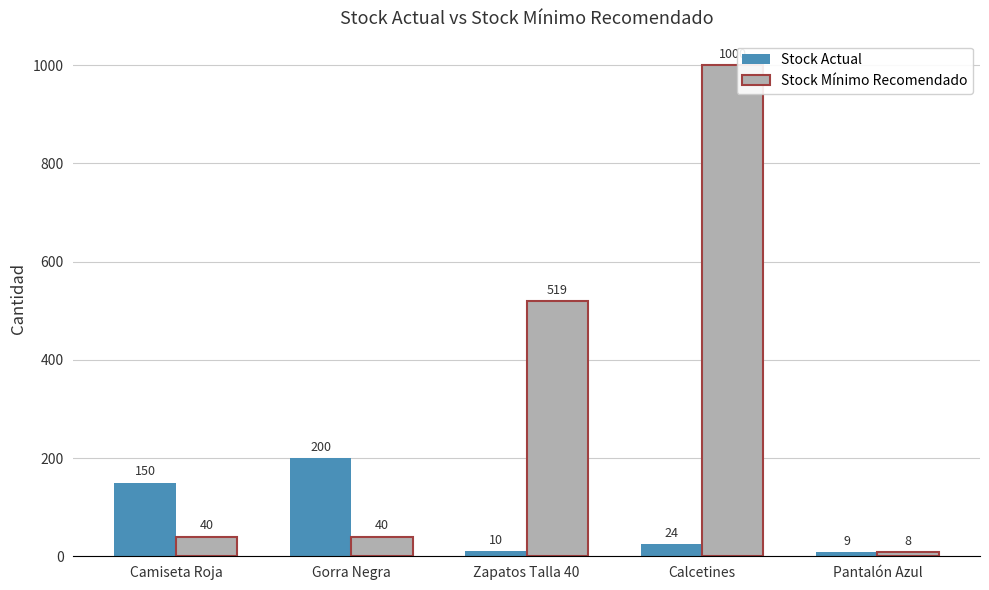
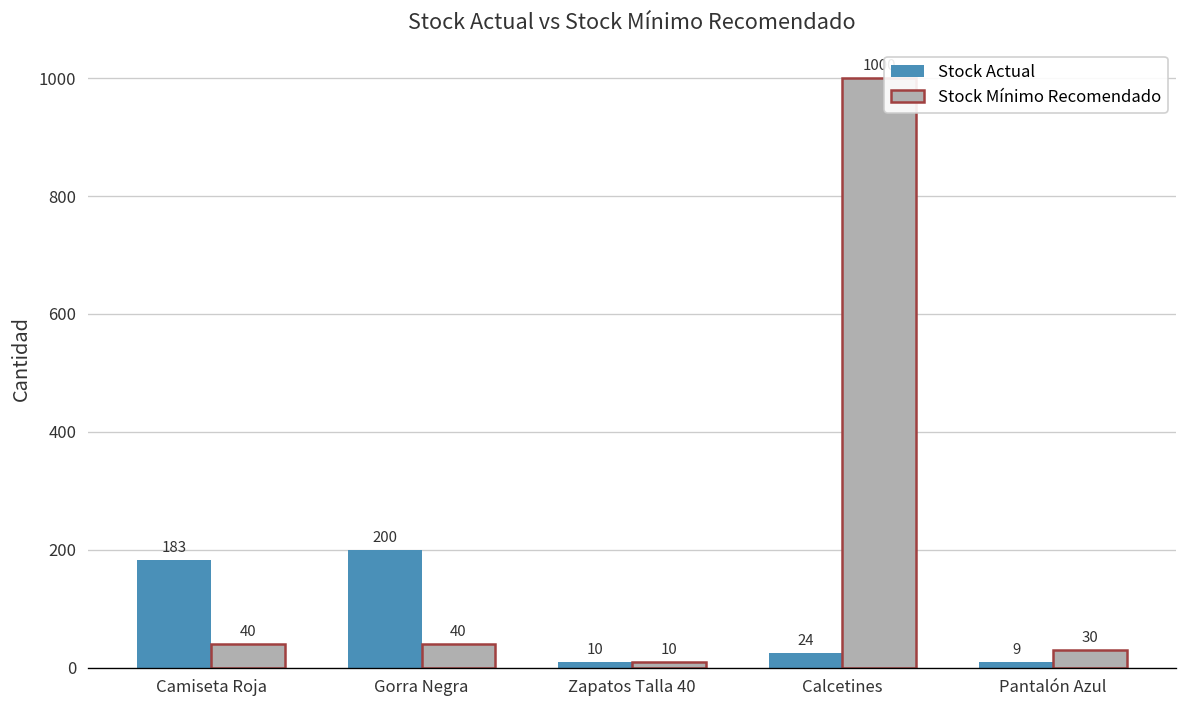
  {
    "Stock Actual": {
-     "Camiseta Roja": 150,
+     "Camiseta Roja": 183,
      "Gorra Negra": 200,
      "Zapatos Talla 40": 10,
      "Calcetines": 24,
      "Pantalón Azul": 9
    },
    "Stock Mínimo Recomendado": {
      "Camiseta Roja": 40,
      "Gorra Negra": 40,
-     "Zapatos Talla 40": 519,
-     "Pantalón Azul": 8
+     "Zapatos Talla 40": 10,
+     "Pantalón Azul": 30
    }
  }
